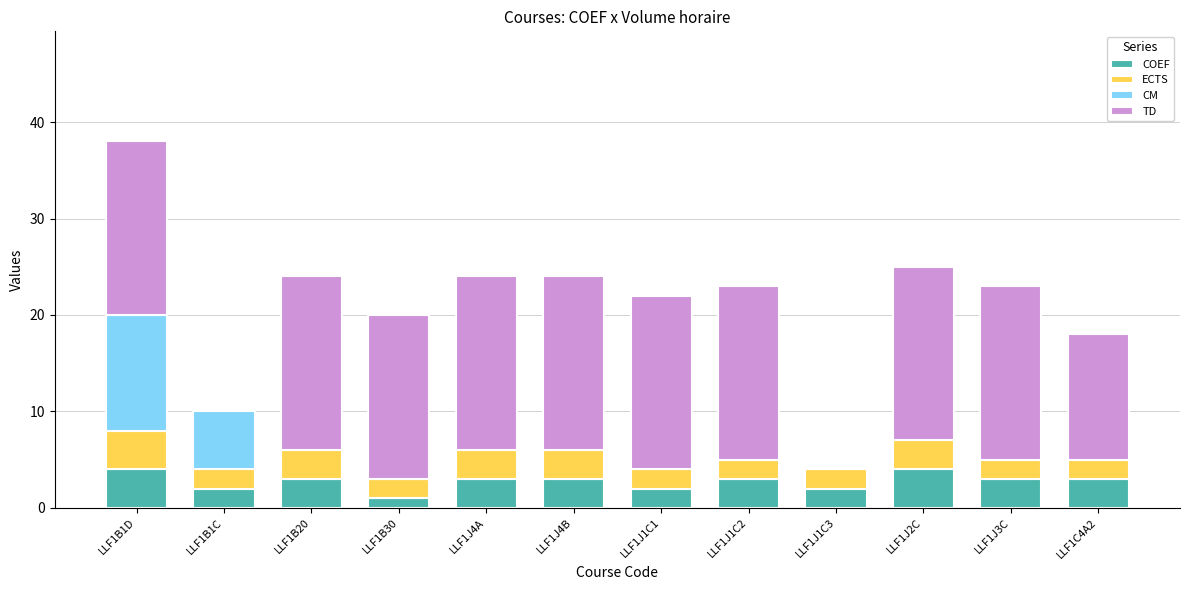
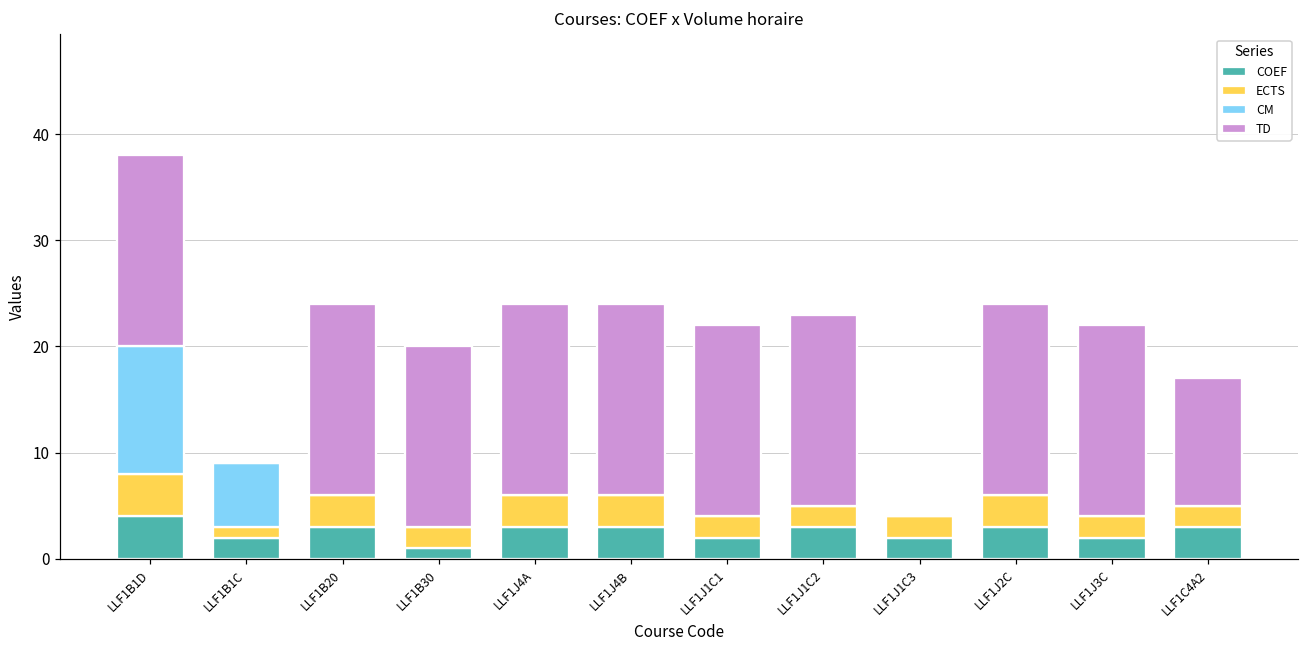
  {
    "COEF": {
      "LLF1B1D": 4,
      "LLF1B1C": 2,
      "LLF1B20": 3,
      "LLF1B30": 1,
      "LLF1J4A": 3,
      "LLF1J4B": 3,
      "LLF1J1C1": 2,
      "LLF1J1C2": 3,
      "LLF1J1C3": 2,
-     "LLF1J2C": 4,
-     "LLF1J3C": 3,
+     "LLF1J2C": 3,
+     "LLF1J3C": 2,
      "LLF1C4A2": 3
    },
    "ECTS": {
      "LLF1B1D": 4,
-     "LLF1B1C": 2,
+     "LLF1B1C": 1,
      "LLF1B20": 3,
      "LLF1B30": 2,
      "LLF1J4A": 3,
      "LLF1J4B": 3,
      "LLF1J1C1": 2,
      "LLF1J1C2": 2,
      "LLF1J1C3": 2,
      "LLF1J2C": 3,
      "LLF1J3C": 2,
      "LLF1C4A2": 2
    },
    "CM": {
      "LLF1B1D": 12,
      "LLF1B1C": 6,
      "LLF1B20": 0,
      "LLF1B30": 0,
      "LLF1J4A": 0,
      "LLF1J4B": 0,
      "LLF1J1C1": 0,
      "LLF1J1C2": 0,
      "LLF1J1C3": 0,
      "LLF1J2C": 0,
      "LLF1J3C": 0,
      "LLF1C4A2": 0
    },
    "TD": {
      "LLF1B1D": 18,
      "LLF1B1C": 0,
      "LLF1B20": 18,
      "LLF1B30": 17,
      "LLF1J4A": 18,
      "LLF1J4B": 18,
      "LLF1J1C1": 18,
      "LLF1J1C2": 18,
      "LLF1J1C3": 0,
      "LLF1J2C": 18,
      "LLF1J3C": 18,
-     "LLF1C4A2": 13
+     "LLF1C4A2": 12
    }
  }
